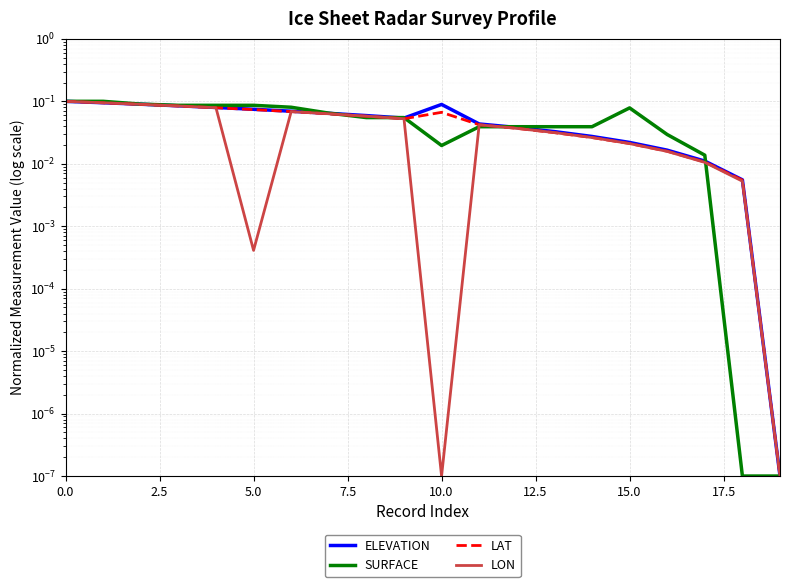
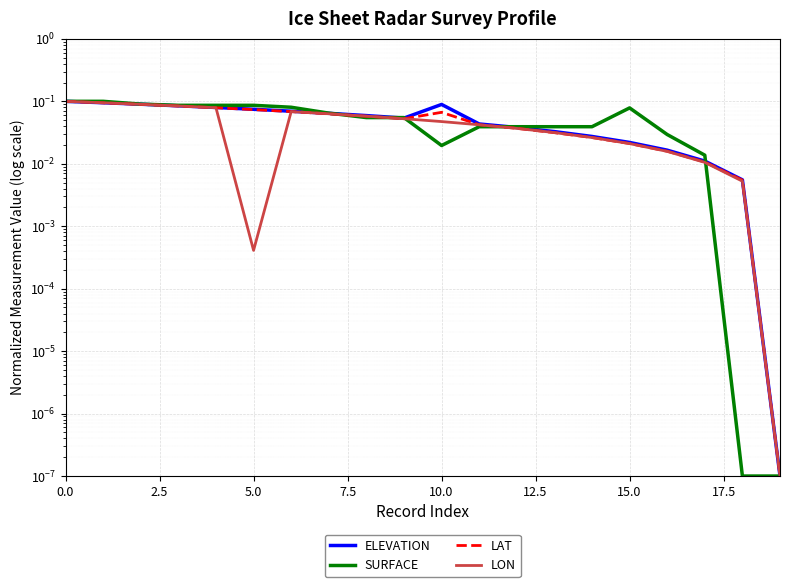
  {
    "ELEVATION": {
      "10.0": 0.09
    },
    "SURFACE": {
      "5.0": 0.09,
      "10.0": 0.020,
      "15.0": 0.08
    },
    "LAT": {
      "10.0": 0.07
    },
    "LON": {
      "5.0": 0.0004,
-     "10.0": 0.00000010
+     "10.0": 0.05
    }
  }
